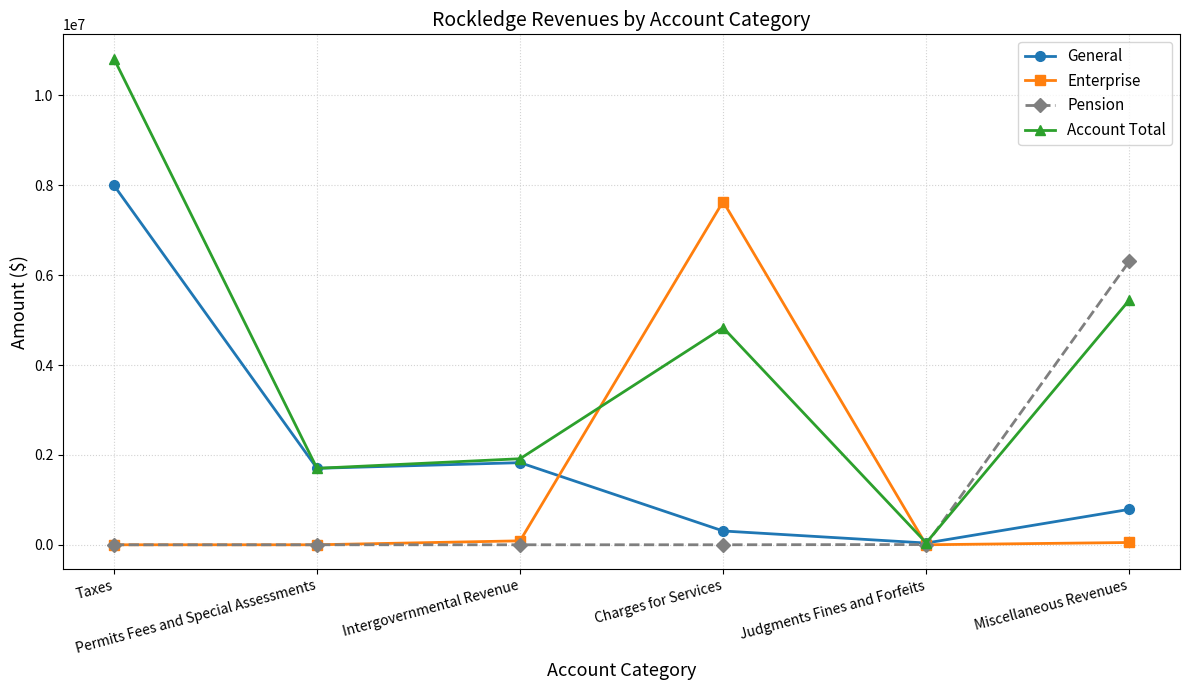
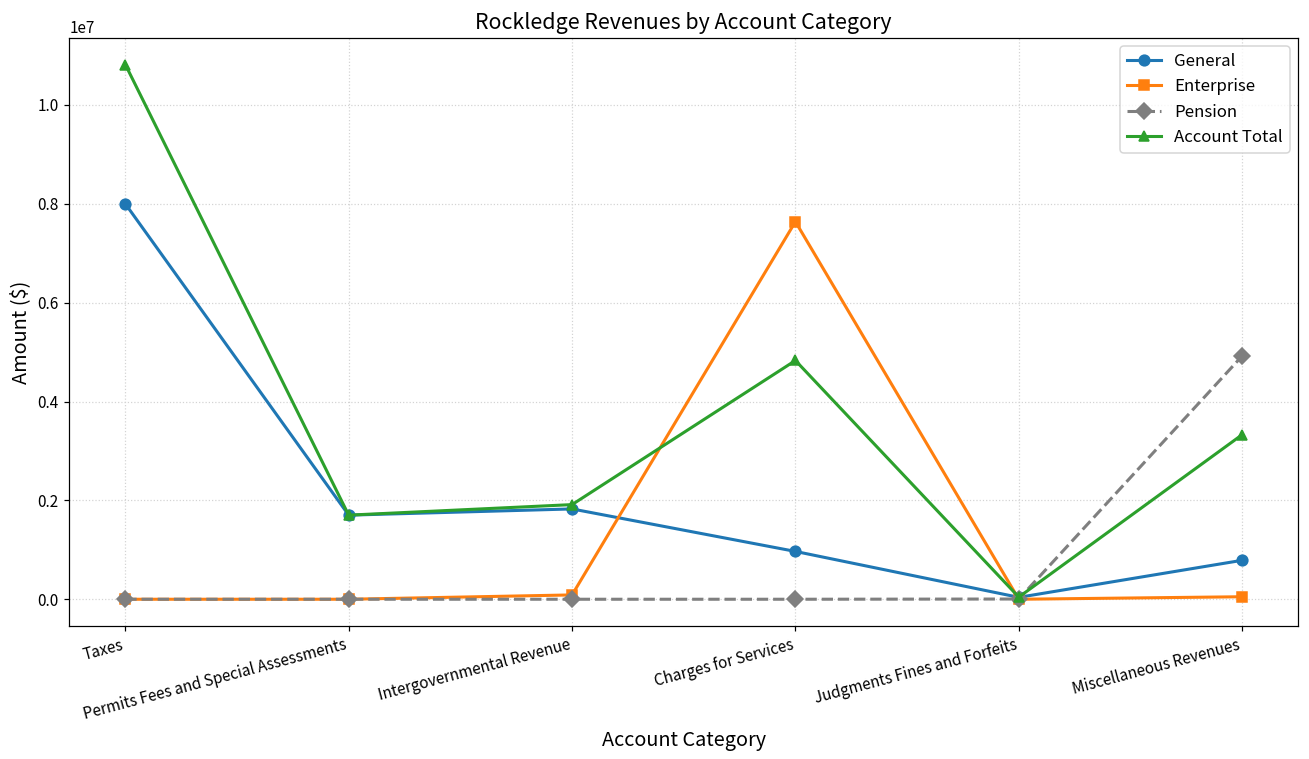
  {
    "General": {
      "Taxes": 8000000,
      "Intergovernmental Revenue": 1800000,
-     "Charges for Services": 300000,
+     "Charges for Services": 1000000,
      "Miscellaneous Revenues": 800000
    },
    "Enterprise": {
      "Intergovernmental Revenue": 100000,
      "Charges for Services": 7600000,
      "Miscellaneous Revenues": 100000
    },
    "Pension": {
      "Intergovernmental Revenue": 0,
      "Charges for Services": 0,
-     "Miscellaneous Revenues": 6300000
+     "Miscellaneous Revenues": 4900000
    },
    "Account Total": {
      "Taxes": 10800000,
      "Intergovernmental Revenue": 1900000,
      "Charges for Services": 4800000,
-     "Miscellaneous Revenues": 5400000
+     "Miscellaneous Revenues": 3300000
    }
  }
